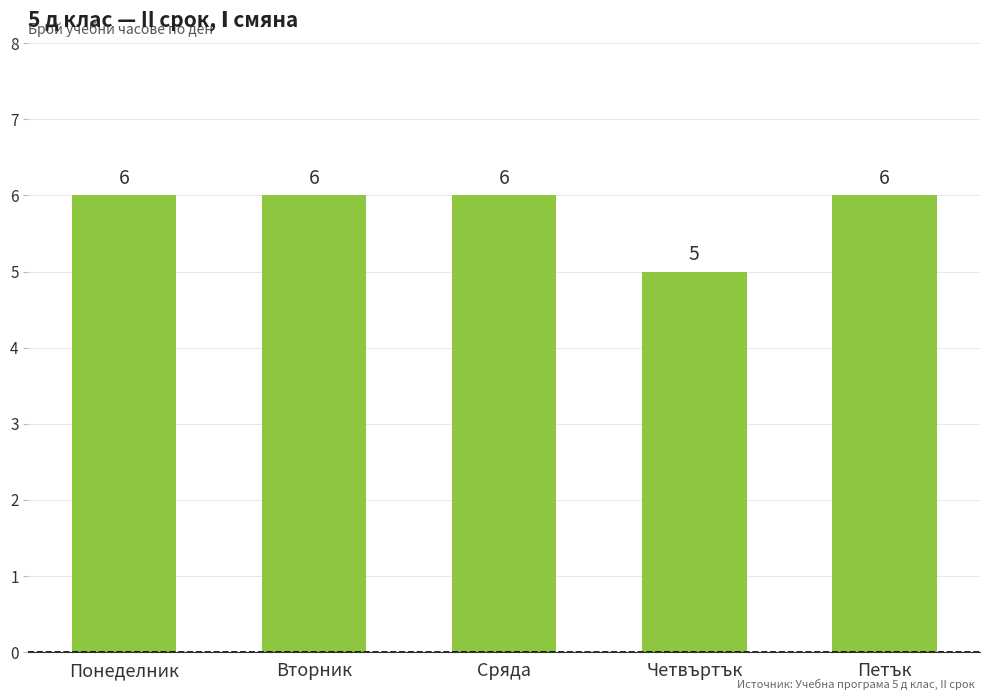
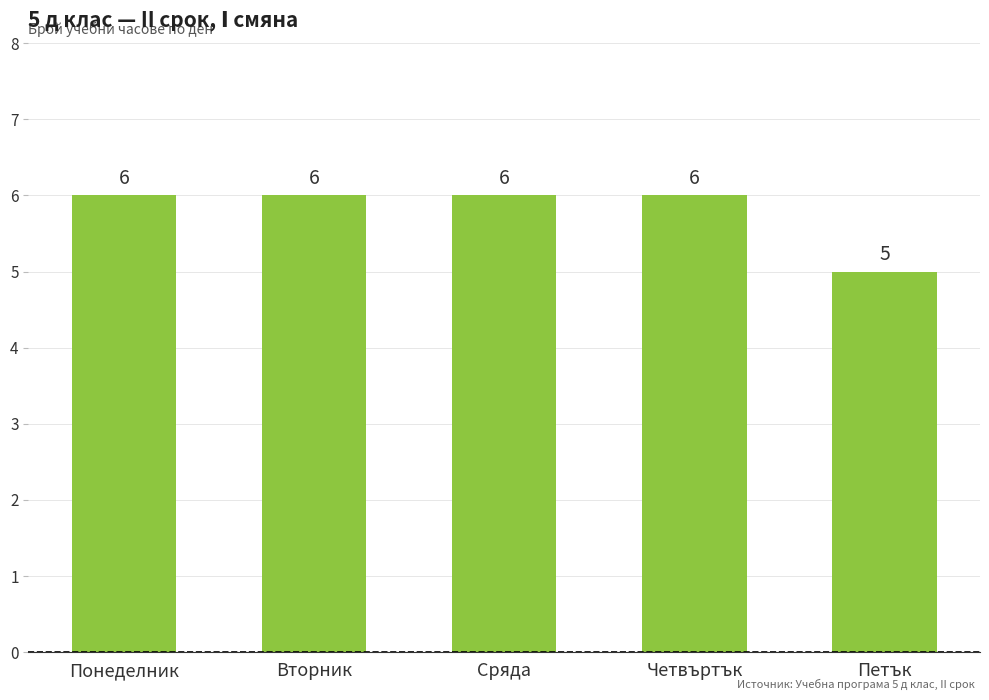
  {
    "Понеделник": 6,
    "Вторник": 6,
    "Сряда": 6,
-   "Четвъртък": 5,
-   "Петък": 6
+   "Четвъртък": 6,
+   "Петък": 5
  }
